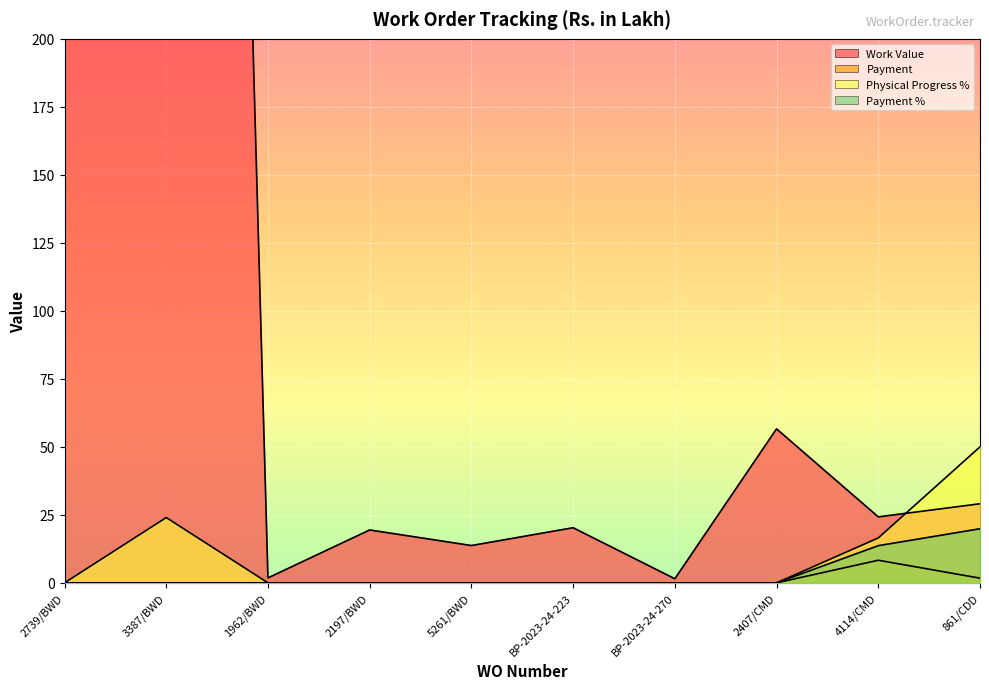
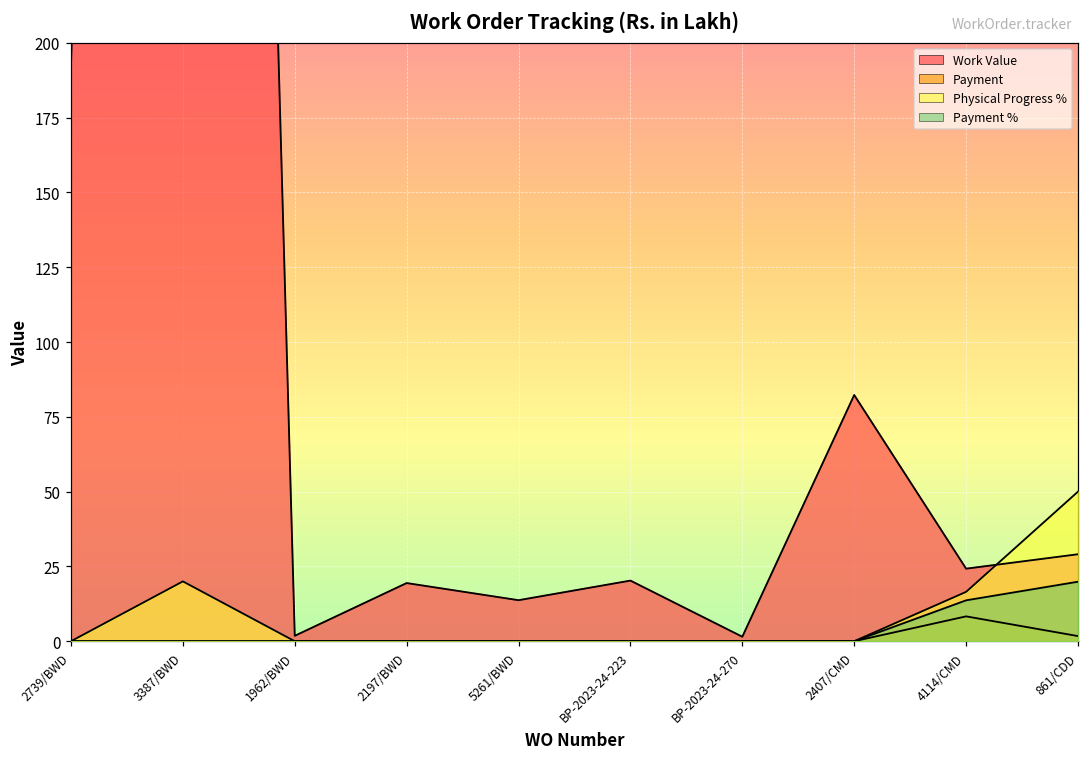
  {
    "Work Value": {
      "2739/BWD": 193,
      "1962/BWD": 2,
      "2197/BWD": 19,
      "5261/BWD": 14,
      "BP-2023-24-223": 20,
      "BP-2023-24-270": 2,
-     "2407/CMD": 57,
+     "2407/CMD": 82,
      "4114/CMD": 24,
      "861/CDD": 29
    },
    "Payment": {
      "4114/CMD": 8,
      "861/CDD": 2
    },
    "Physical Progress %": {
-     "3387/BWD": 24,
+     "3387/BWD": 20,
      "4114/CMD": 17,
      "861/CDD": 50
    },
    "Payment %": {
      "4114/CMD": 14,
      "861/CDD": 20
    }
  }
